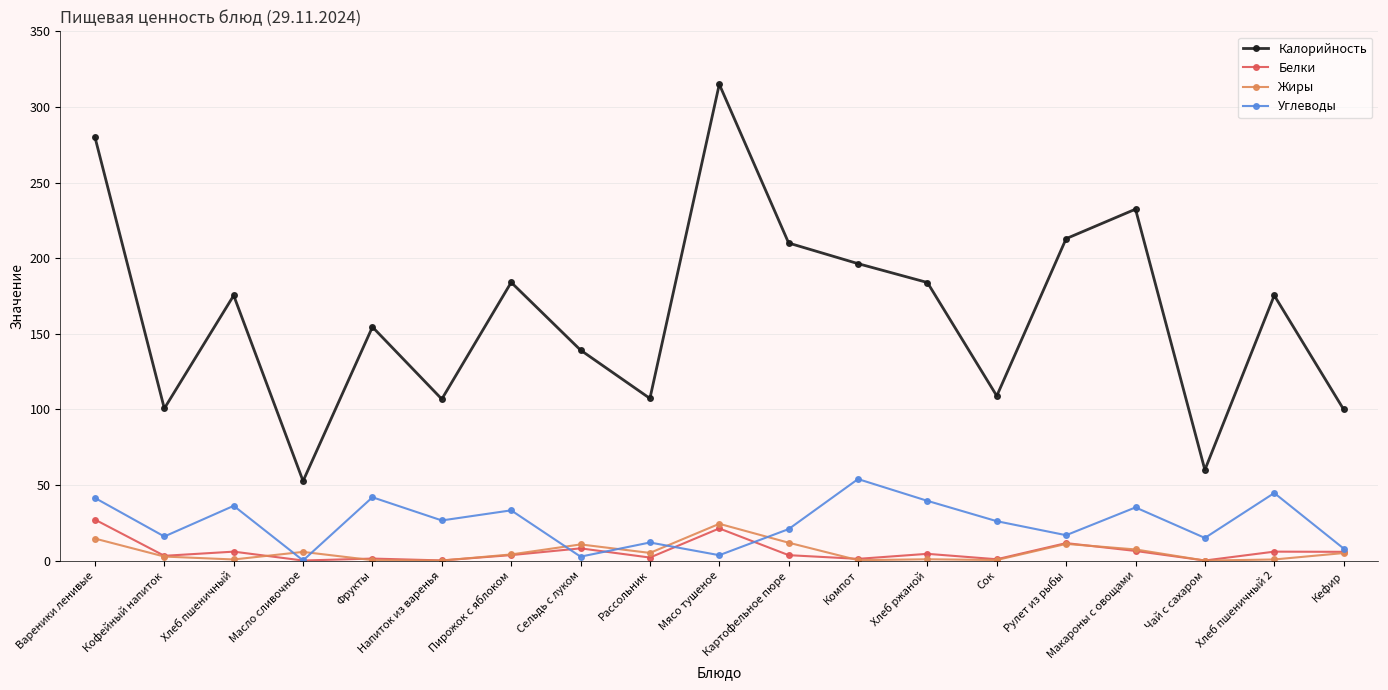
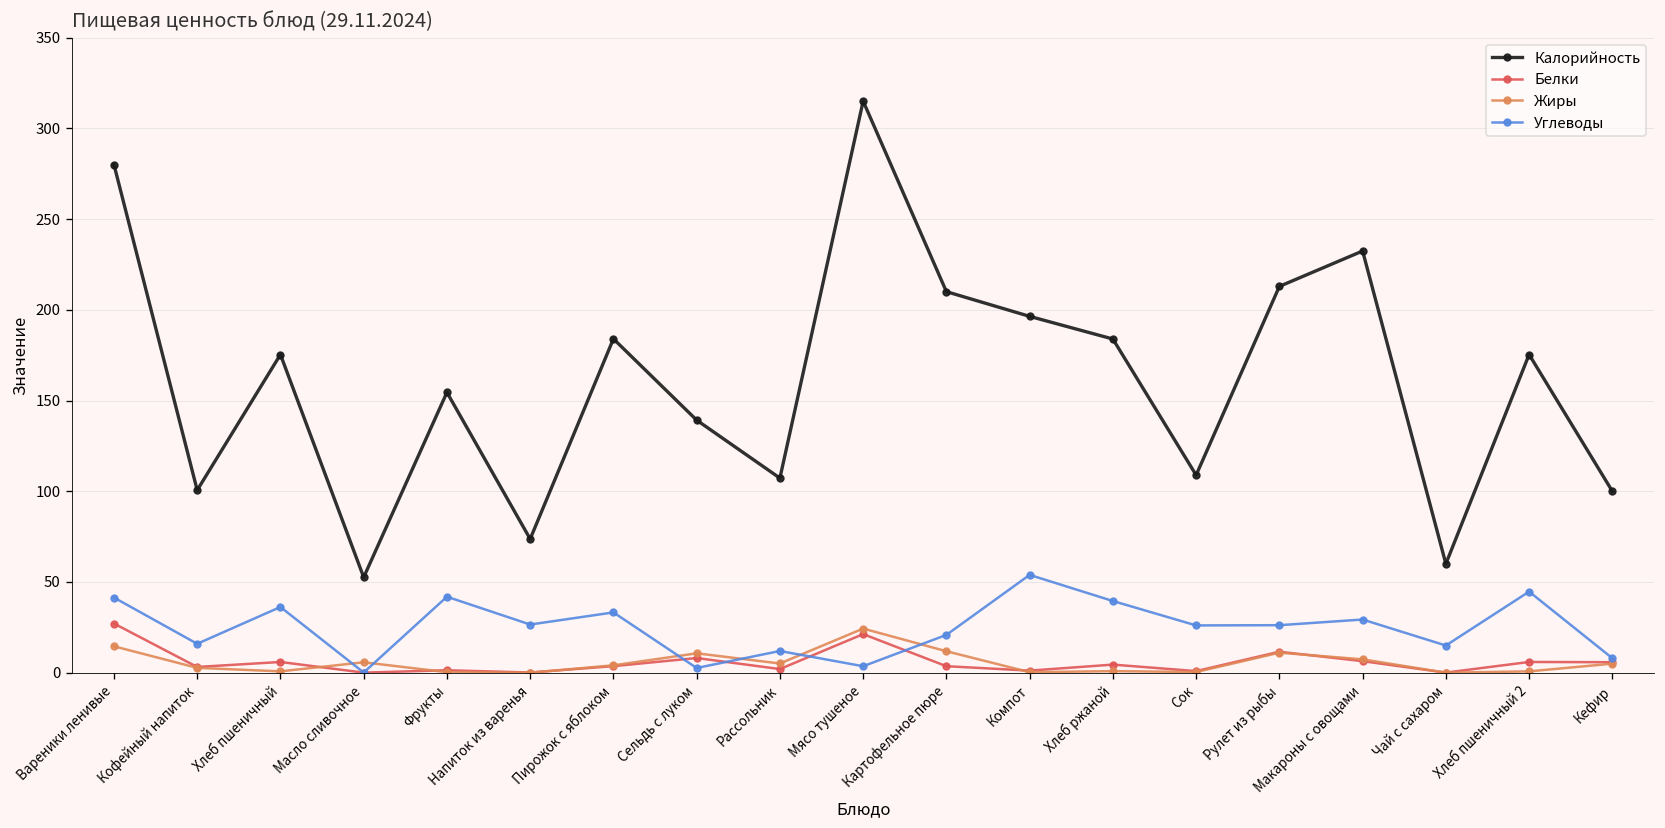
  {
    "Калорийность": {
      "Вареники ленивые": 280,
      "Кофейный напиток": 101,
      "Хлеб пшеничный": 175,
      "Масло сливочное": 53,
      "Фрукты": 155,
-     "Напиток из варенья": 107,
+     "Напиток из варенья": 74,
      "Пирожок с яблоком": 184,
      "Сельдь с луком": 139,
      "Рассольник": 107,
      "Мясо тушеное": 315,
      "Картофельное пюре": 210,
      "Компот": 196,
      "Хлеб ржаной": 184,
      "Сок": 109,
      "Рулет из рыбы": 213,
      "Макароны с овощами": 232,
      "Чай с сахаром": 60,
      "Хлеб пшеничный 2": 175,
      "Кефир": 100
    },
    "Углеводы": {
      "Вареники ленивые": 41,
      "Кофейный напиток": 16,
      "Хлеб пшеничный": 36,
      "Фрукты": 42,
      "Напиток из варенья": 27,
      "Пирожок с яблоком": 33,
      "Сельдь с луком": 3,
      "Рассольник": 12,
      "Мясо тушеное": 4,
      "Картофельное пюре": 21,
      "Компот": 54,
      "Хлеб ржаной": 40,
      "Сок": 26,
-     "Рулет из рыбы": 17,
-     "Макароны с овощами": 35,
+     "Рулет из рыбы": 26,
+     "Макароны с овощами": 29,
      "Чай с сахаром": 15,
      "Хлеб пшеничный 2": 45,
      "Кефир": 8
    }
  }
